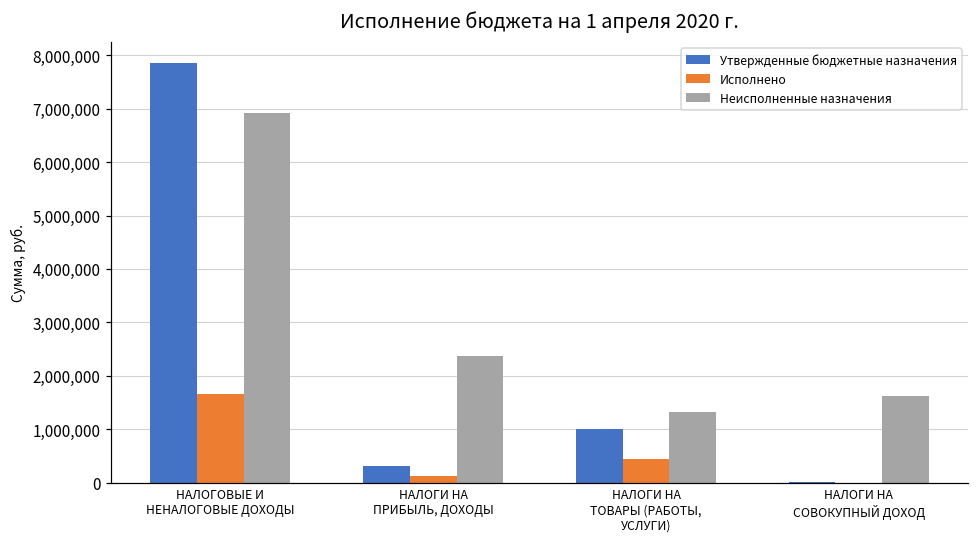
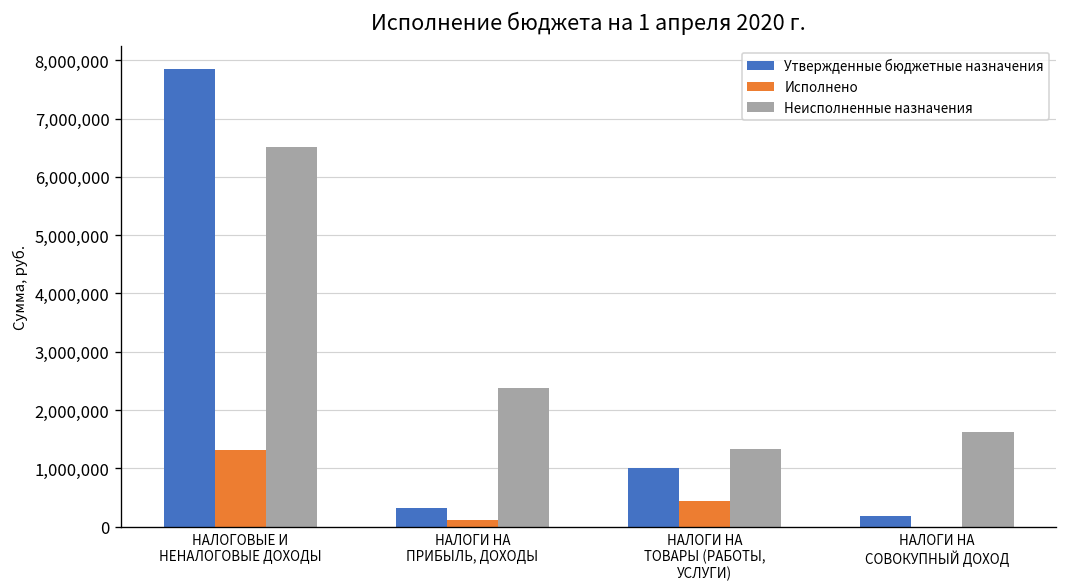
  {
    "Утвержденные бюджетные назначения": {
      "НАЛОГОВЫЕ И НЕНАЛОГОВЫЕ ДОХОДЫ": "7,900,000",
      "НАЛОГИ НА ПРИБЫЛЬ, ДОХОДЫ": "300,000",
      "НАЛОГИ НА ТОВАРЫ (РАБОТЫ, УСЛУГИ)": "1,000,000",
-     "НАЛОГИ НА СОВОКУПНЫЙ ДОХОД": "0"
+     "НАЛОГИ НА СОВОКУПНЫЙ ДОХОД": "200,000"
    },
    "Исполнено": {
-     "НАЛОГОВЫЕ И НЕНАЛОГОВЫЕ ДОХОДЫ": "1,700,000",
+     "НАЛОГОВЫЕ И НЕНАЛОГОВЫЕ ДОХОДЫ": "1,300,000",
      "НАЛОГИ НА ПРИБЫЛЬ, ДОХОДЫ": "100,000",
      "НАЛОГИ НА ТОВАРЫ (РАБОТЫ, УСЛУГИ)": "400,000"
    },
    "Неисполненные назначения": {
-     "НАЛОГОВЫЕ И НЕНАЛОГОВЫЕ ДОХОДЫ": "6,900,000",
+     "НАЛОГОВЫЕ И НЕНАЛОГОВЫЕ ДОХОДЫ": "6,500,000",
      "НАЛОГИ НА ПРИБЫЛЬ, ДОХОДЫ": "2,400,000",
      "НАЛОГИ НА ТОВАРЫ (РАБОТЫ, УСЛУГИ)": "1,300,000",
      "НАЛОГИ НА СОВОКУПНЫЙ ДОХОД": "1,600,000"
    }
  }
